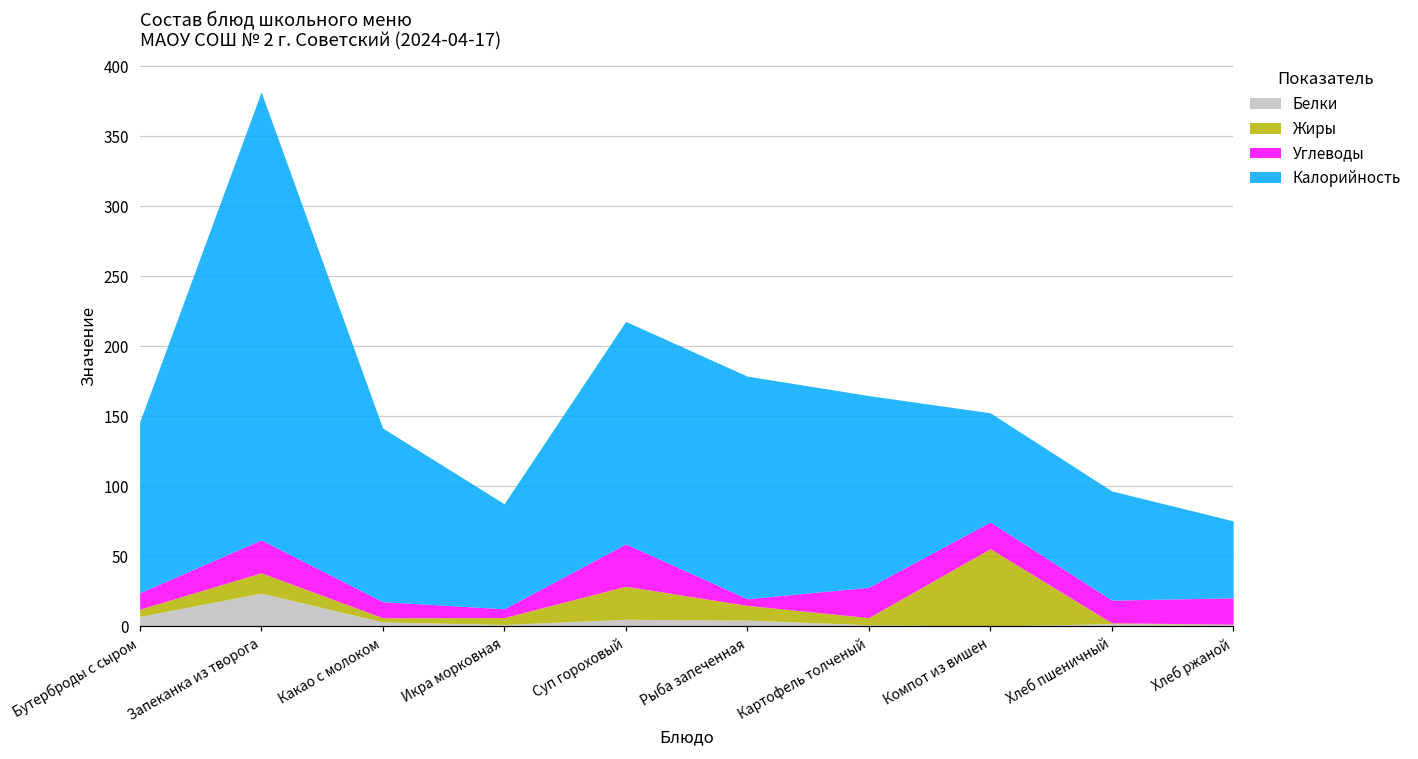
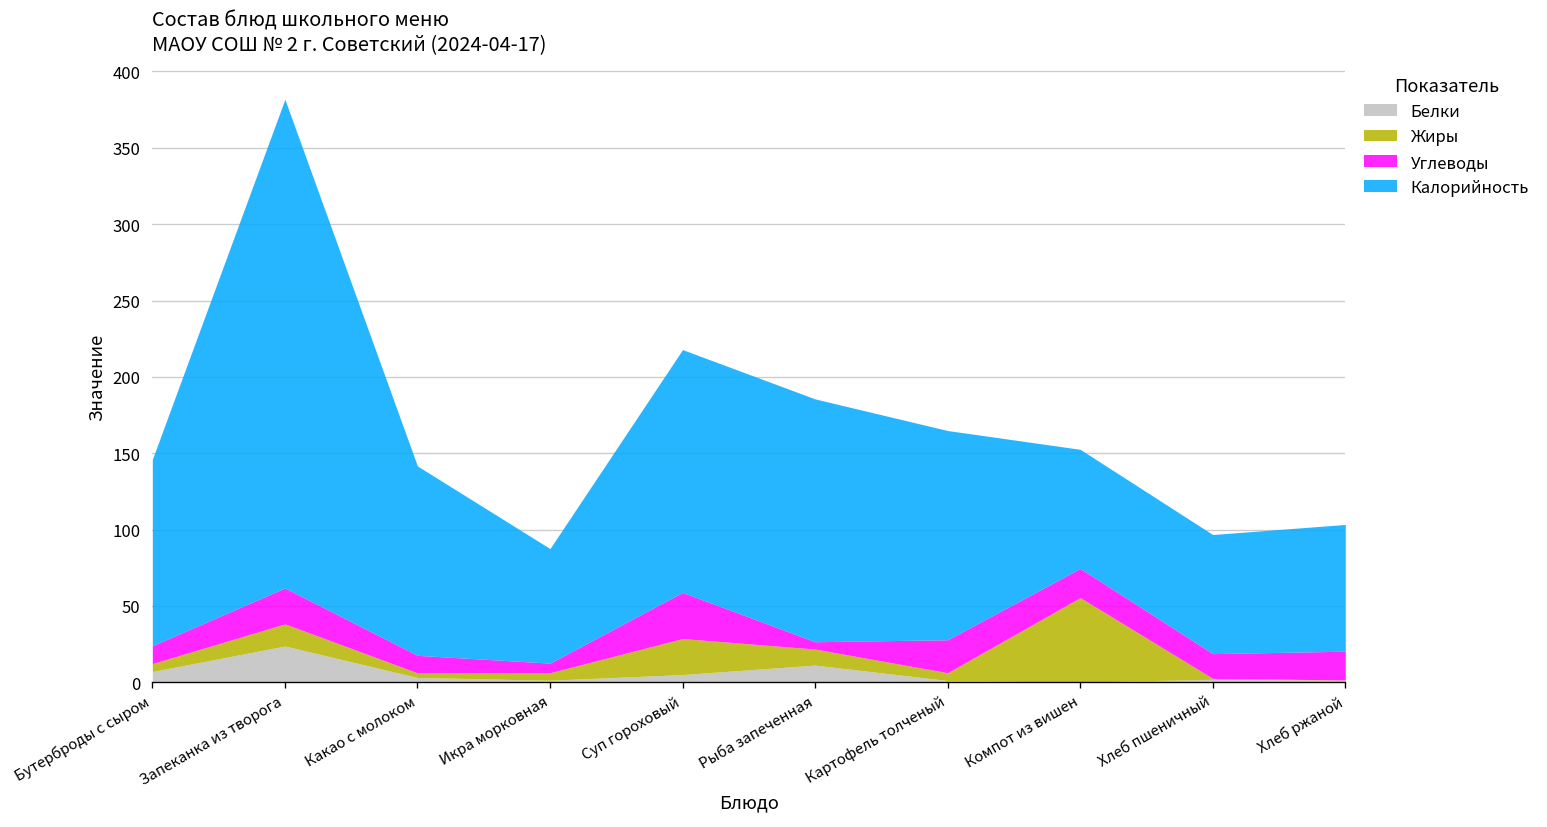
  {
    "Белки": {
      "Бутерброды с сыром": 7,
      "Запеканка из творога": 24,
      "Какао с молоком": 3,
      "Суп гороховый": 5,
-     "Рыба запеченная": 5
+     "Рыба запеченная": 11
    },
    "Жиры": {
      "Бутерброды с сыром": 5,
      "Запеканка из творога": 14,
      "Какао с молоком": 3,
      "Икра морковная": 5,
      "Суп гороховый": 24,
      "Рыба запеченная": 11,
      "Картофель толченый": 5,
      "Компот из вишен": 55
    },
    "Углеводы": {
      "Бутерброды с сыром": 12,
      "Запеканка из творога": 24,
      "Какао с молоком": 12,
      "Икра морковная": 6,
      "Суп гороховый": 30,
      "Рыба запеченная": 5,
      "Картофель толченый": 22,
      "Компот из вишен": 19,
      "Хлеб пшеничный": 16,
      "Хлеб ржаной": 19
    },
    "Калорийность": {
      "Бутерброды с сыром": 122,
      "Запеканка из творога": 320,
      "Какао с молоком": 124,
      "Икра морковная": 75,
      "Суп гороховый": 159,
      "Рыба запеченная": 159,
      "Картофель толченый": 137,
      "Компот из вишен": 78,
      "Хлеб пшеничный": 78,
-     "Хлеб ржаной": 55
+     "Хлеб ржаной": 83
    }
  }
